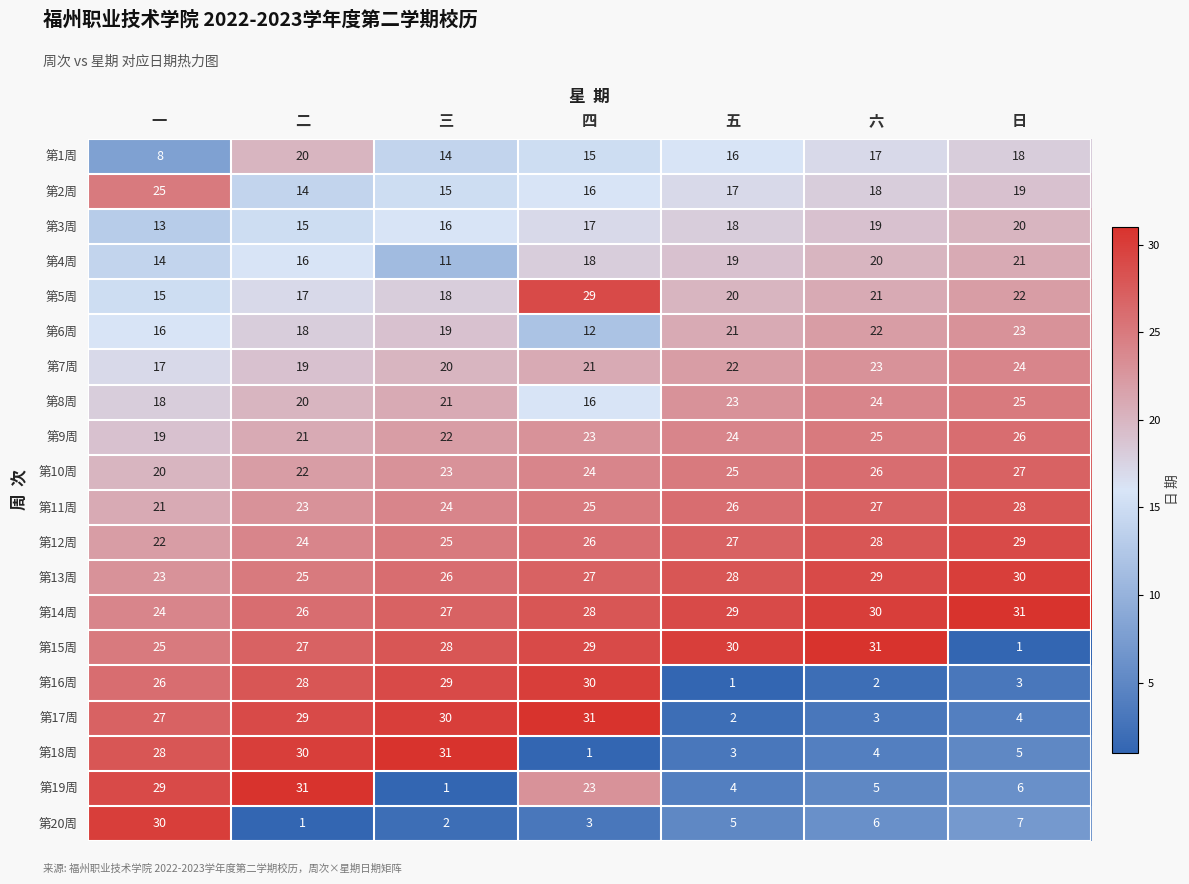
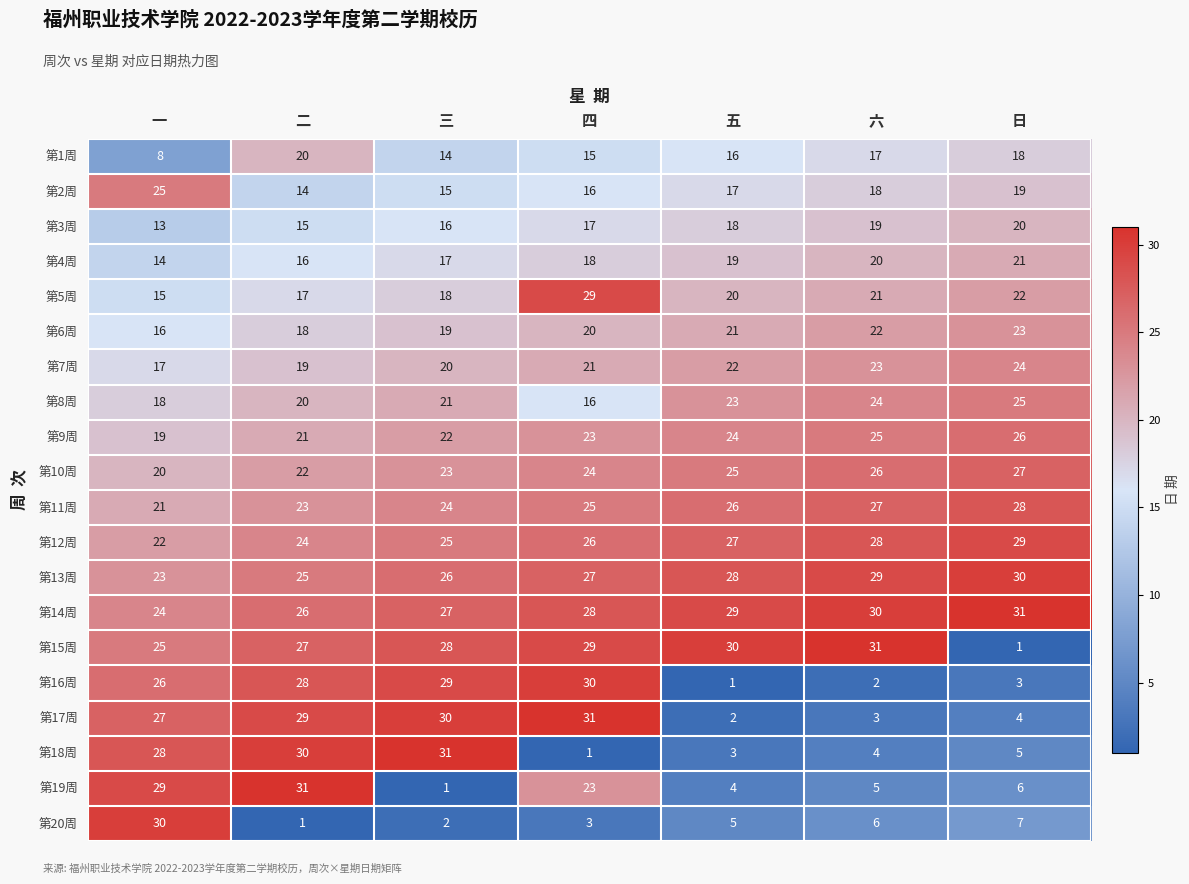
  {
    "第1周": {
      "一": 8,
      "二": 20,
      "三": 14,
      "四": 15,
      "五": 16,
      "六": 17,
      "日": 18
    },
    "第2周": {
      "一": 25,
      "二": 14,
      "三": 15,
      "四": 16,
      "五": 17,
      "六": 18,
      "日": 19
    },
    "第3周": {
      "一": 13,
      "二": 15,
      "三": 16,
      "四": 17,
      "五": 18,
      "六": 19,
      "日": 20
    },
    "第4周": {
      "一": 14,
      "二": 16,
-     "三": 11,
+     "三": 17,
      "四": 18,
      "五": 19,
      "六": 20,
      "日": 21
    },
    "第5周": {
      "一": 15,
      "二": 17,
      "三": 18,
      "四": 29,
      "五": 20,
      "六": 21,
      "日": 22
    },
    "第6周": {
      "一": 16,
      "二": 18,
      "三": 19,
-     "四": 12,
+     "四": 20,
      "五": 21,
      "六": 22,
      "日": 23
    },
    "第7周": {
      "一": 17,
      "二": 19,
      "三": 20,
      "四": 21,
      "五": 22,
      "六": 23,
      "日": 24
    },
    "第8周": {
      "一": 18,
      "二": 20,
      "三": 21,
      "四": 16,
      "五": 23,
      "六": 24,
      "日": 25
    },
    "第9周": {
      "一": 19,
      "二": 21,
      "三": 22,
      "四": 23,
      "五": 24,
      "六": 25,
      "日": 26
    },
    "第10周": {
      "一": 20,
      "二": 22,
      "三": 23,
      "四": 24,
      "五": 25,
      "六": 26,
      "日": 27
    },
    "第11周": {
      "一": 21,
      "二": 23,
      "三": 24,
      "四": 25,
      "五": 26,
      "六": 27,
      "日": 28
    },
    "第12周": {
      "一": 22,
      "二": 24,
      "三": 25,
      "四": 26,
      "五": 27,
      "六": 28,
      "日": 29
    },
    "第13周": {
      "一": 23,
      "二": 25,
      "三": 26,
      "四": 27,
      "五": 28,
      "六": 29,
      "日": 30
    },
    "第14周": {
      "一": 24,
      "二": 26,
      "三": 27,
      "四": 28,
      "五": 29,
      "六": 30,
      "日": 31
    },
    "第15周": {
      "一": 25,
      "二": 27,
      "三": 28,
      "四": 29,
      "五": 30,
      "六": 31,
      "日": 1
    },
    "第16周": {
      "一": 26,
      "二": 28,
      "三": 29,
      "四": 30,
      "五": 1,
      "六": 2,
      "日": 3
    },
    "第17周": {
      "一": 27,
      "二": 29,
      "三": 30,
      "四": 31,
      "五": 2,
      "六": 3,
      "日": 4
    },
    "第18周": {
      "一": 28,
      "二": 30,
      "三": 31,
      "四": 1,
      "五": 3,
      "六": 4,
      "日": 5
    },
    "第19周": {
      "一": 29,
      "二": 31,
      "三": 1,
      "四": 23,
      "五": 4,
      "六": 5,
      "日": 6
    },
    "第20周": {
      "一": 30,
      "二": 1,
      "三": 2,
      "四": 3,
      "五": 5,
      "六": 6,
      "日": 7
    }
  }
